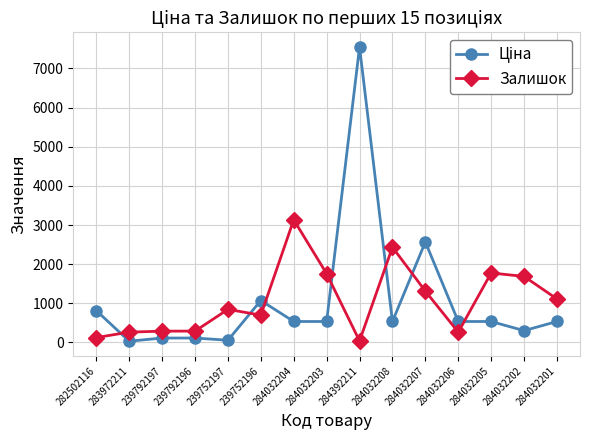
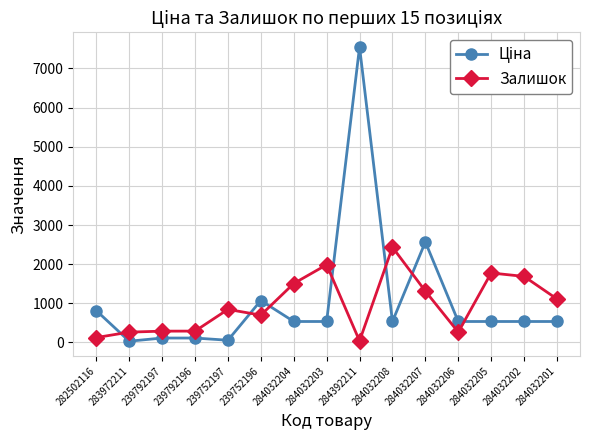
  {
    "Ціна": {
      "282502116": 800,
      "283972211": 0,
      "239792197": 100,
      "239792196": 100,
      "239752197": 100,
      "239752196": 1100,
      "284032204": 500,
      "284032203": 500,
      "284392211": 7500,
      "284032208": 500,
      "284032207": 2600,
      "284032206": 500,
      "284032205": 500,
-     "284032202": 300,
+     "284032202": 500,
      "284032201": 500
    },
    "Залишок": {
      "282502116": 100,
      "283972211": 300,
      "239792197": 300,
      "239792196": 300,
      "239752197": 800,
      "239752196": 700,
-     "284032204": 3100,
-     "284032203": 1800,
+     "284032204": 1500,
+     "284032203": 2000,
      "284392211": 0,
      "284032208": 2400,
      "284032207": 1300,
      "284032206": 300,
      "284032205": 1800,
      "284032202": 1700,
      "284032201": 1100
    }
  }
